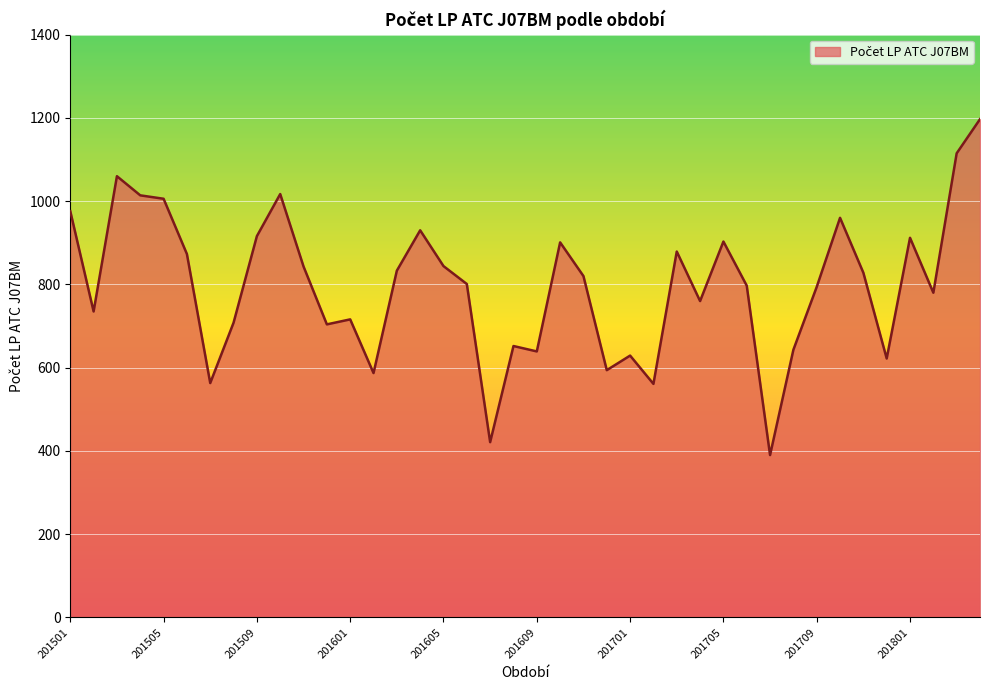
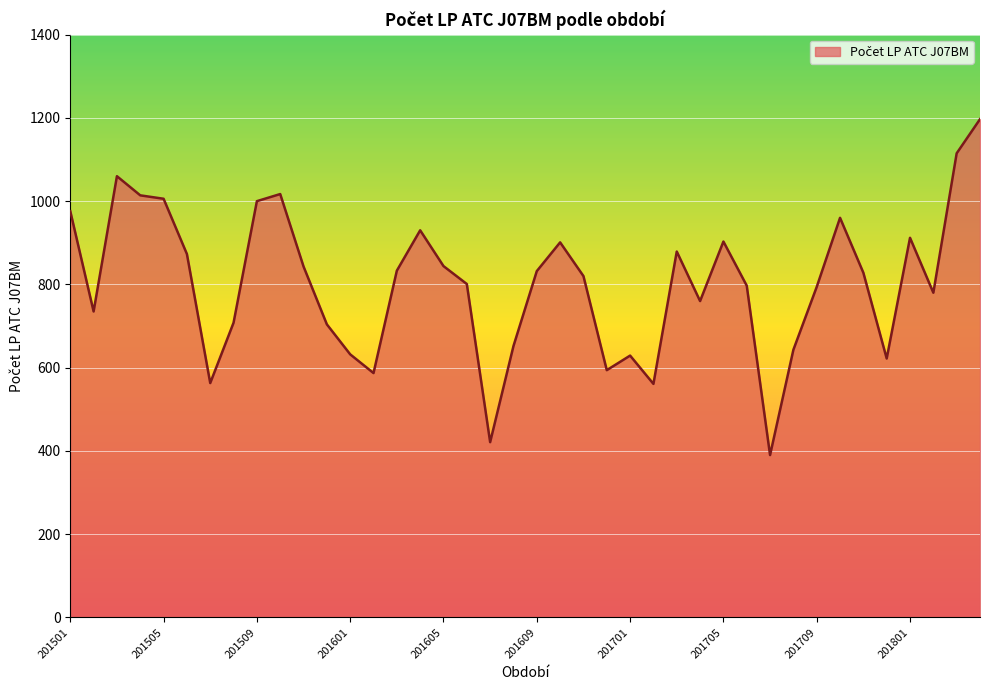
  {
    "201501": 980,
    "201505": 1010,
-   "201509": 920,
-   "201601": 720,
+   "201509": 1000,
+   "201601": 630,
    "201605": 840,
-   "201609": 640,
+   "201609": 830,
    "201701": 630,
    "201705": 900,
    "201709": 790,
    "201801": 910
  }
